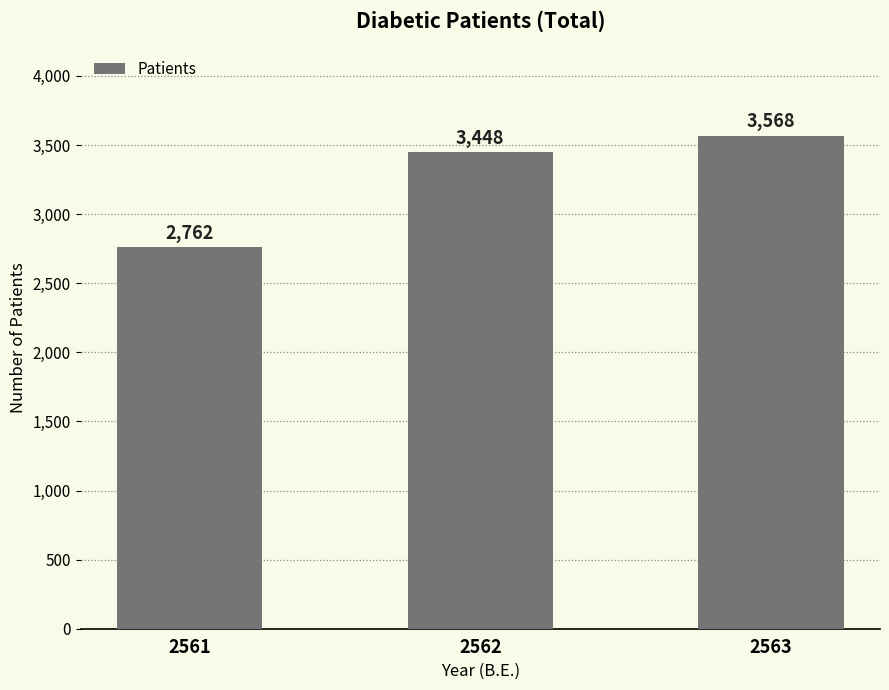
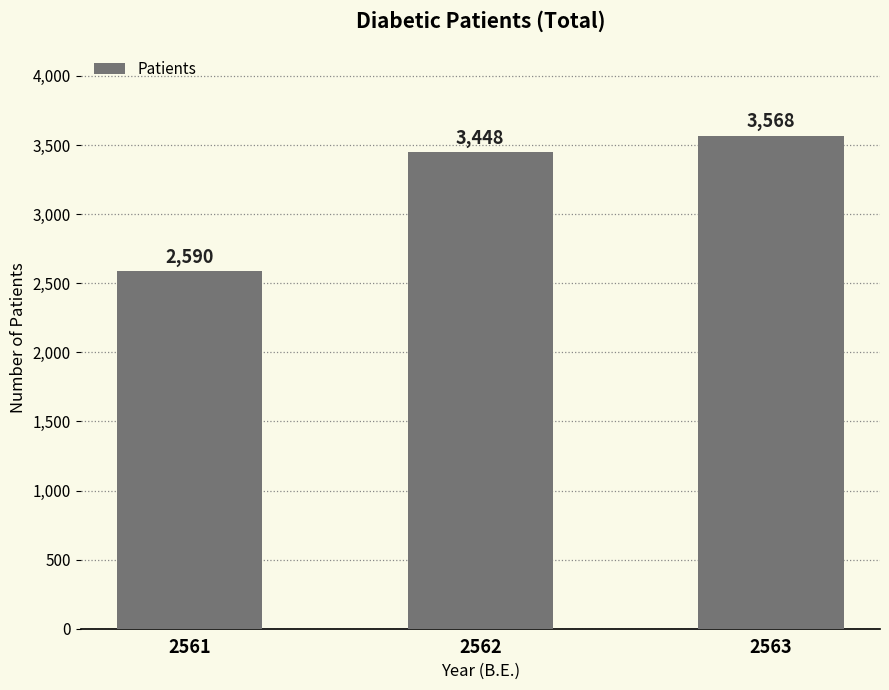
  {
-   "2561": "2,762",
+   "2561": "2,590",
    "2562": "3,448",
    "2563": "3,568"
  }
